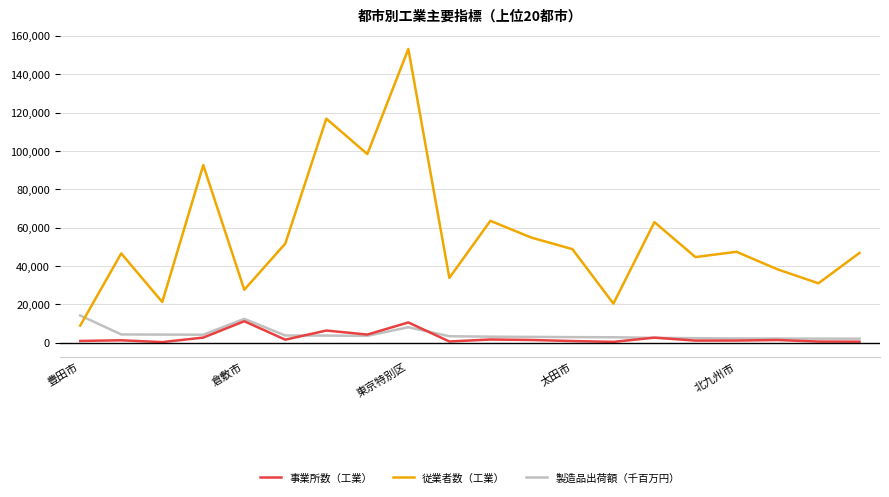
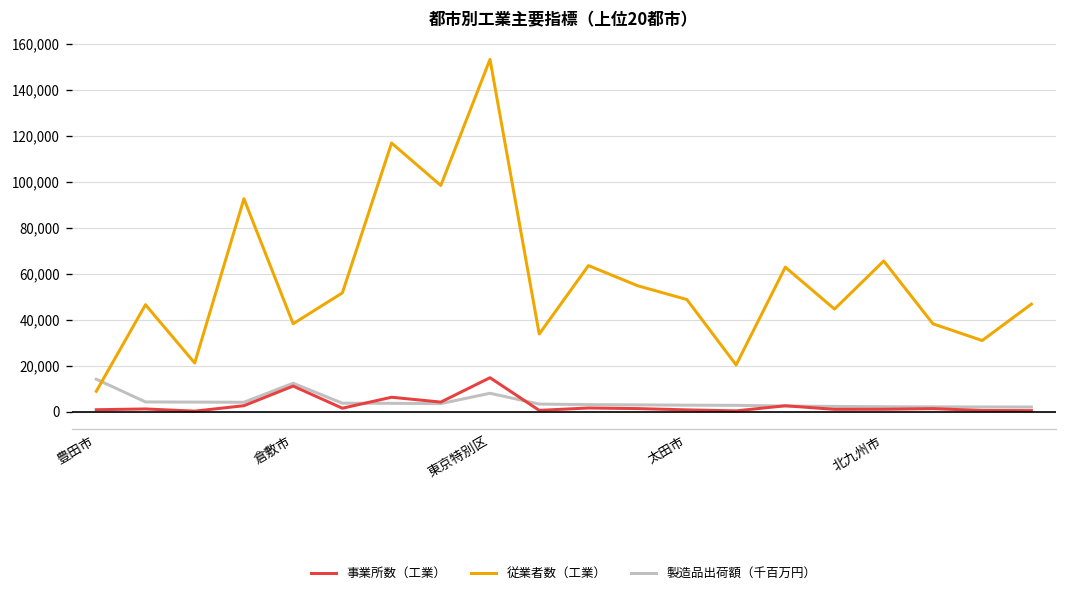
  {
    "事業所数（工業）": {
      "豊田市": "1,000",
-     "東京特別区": "11,000",
+     "東京特別区": "15,000",
      "太田市": "1,000"
    },
    "従業者数（工業）": {
      "豊田市": "9,000",
-     "倉敷市": "28,000",
+     "倉敷市": "38,000",
      "東京特別区": "153,000",
      "太田市": "49,000",
-     "北九州市": "47,000"
+     "北九州市": "66,000"
    },
    "製造品出荷額（千百万円）": {
      "豊田市": "14,000",
      "東京特別区": "8,000",
      "太田市": "3,000"
    }
  }
